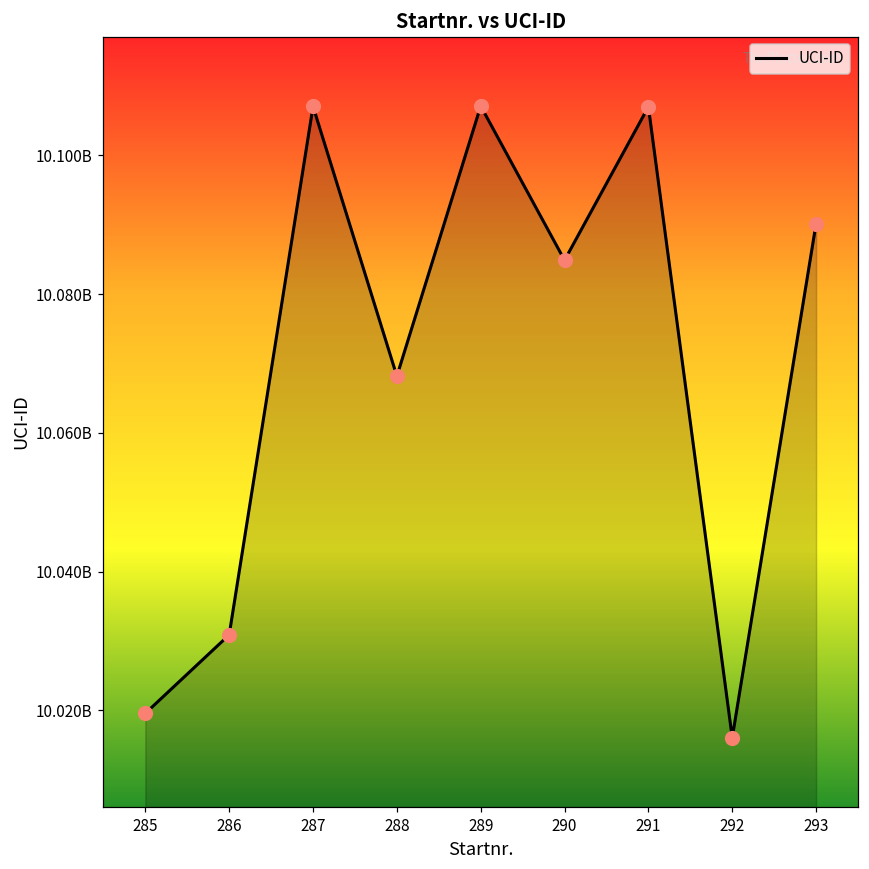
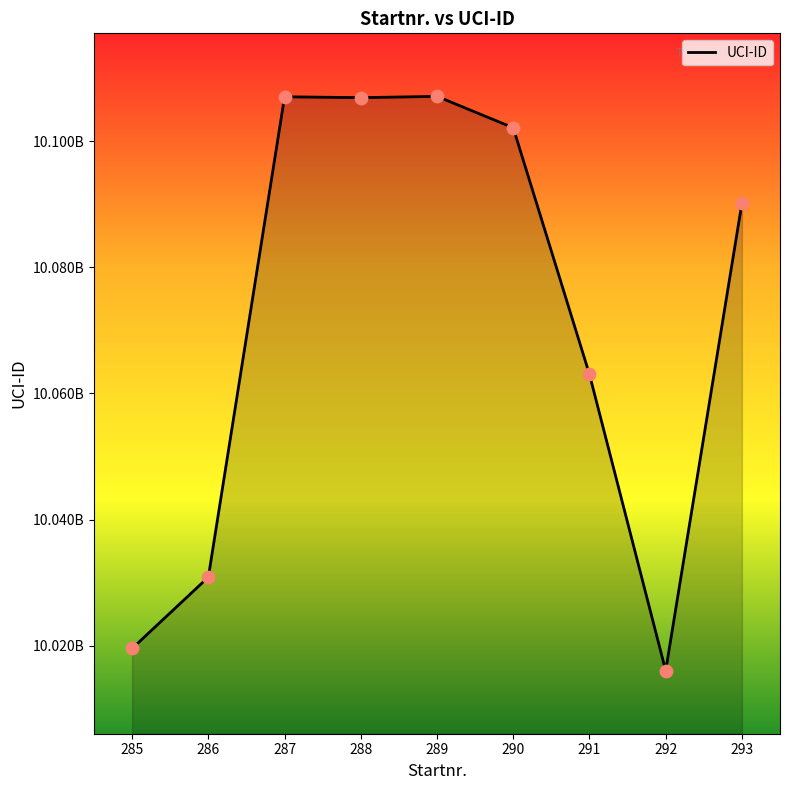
  {
    "285": 10020000000,
    "286": 10031000000,
    "287": 10107000000,
-   "288": 10068000000,
+   "288": 10107000000,
    "289": 10107000000,
-   "290": 10085000000,
-   "291": 10107000000,
+   "290": 10102000000,
+   "291": 10063000000,
    "292": 10016000000,
    "293": 10090000000
  }
